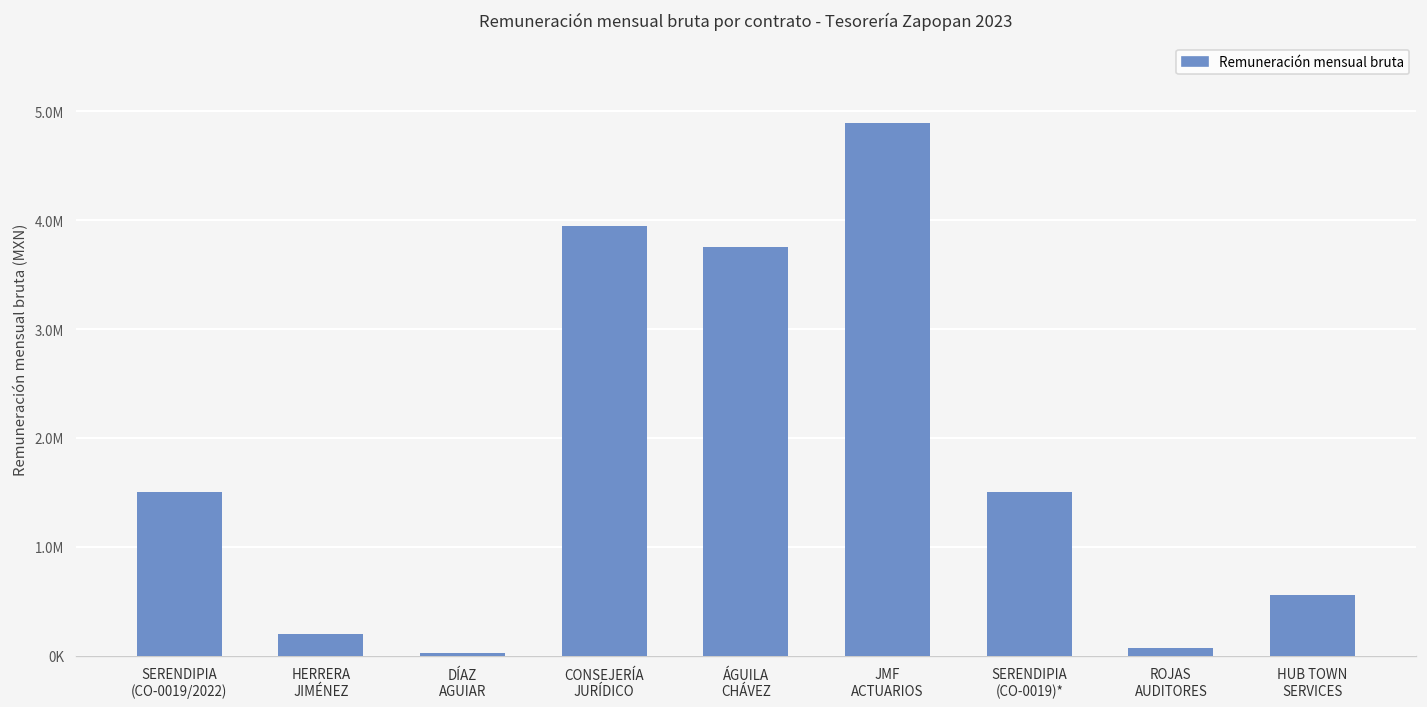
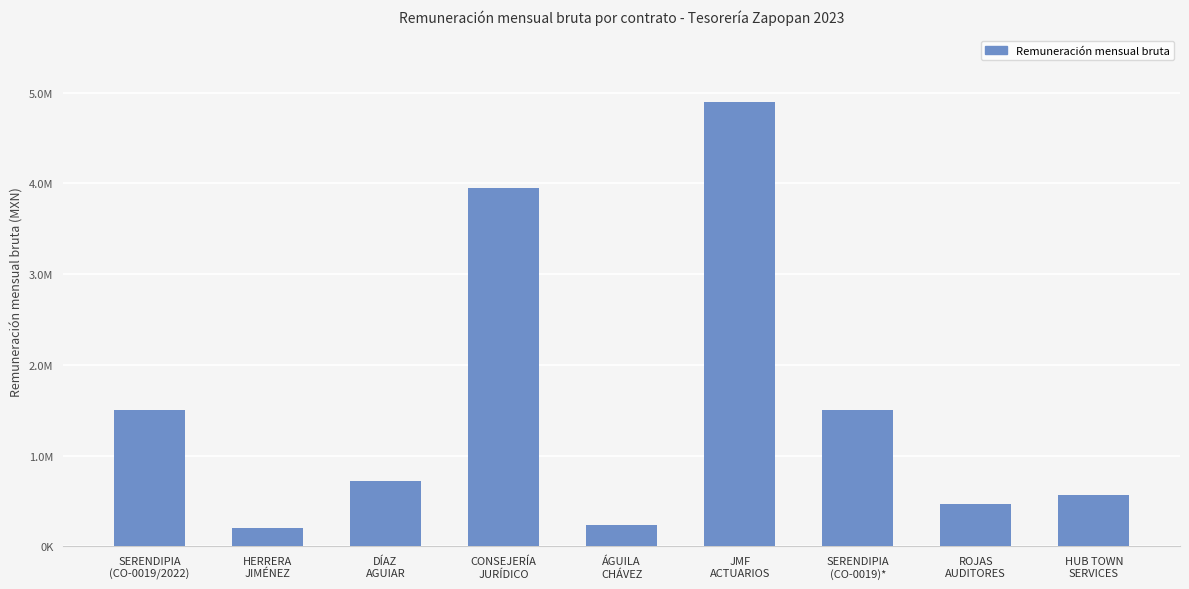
  {
    "SERENDIPIA (CO-0019/2022)": 1500000,
    "HERRERA JIMÉNEZ": 200000,
-   "DÍAZ AGUIAR": 0,
+   "DÍAZ AGUIAR": 700000,
    "CONSEJERÍA JURÍDICO": 4000000,
-   "ÁGUILA CHÁVEZ": 3800000,
+   "ÁGUILA CHÁVEZ": 200000,
    "JMF ACTUARIOS": 4900000,
    "SERENDIPIA (CO-0019)*": 1500000,
-   "ROJAS AUDITORES": 100000,
+   "ROJAS AUDITORES": 500000,
    "HUB TOWN SERVICES": 600000
  }
